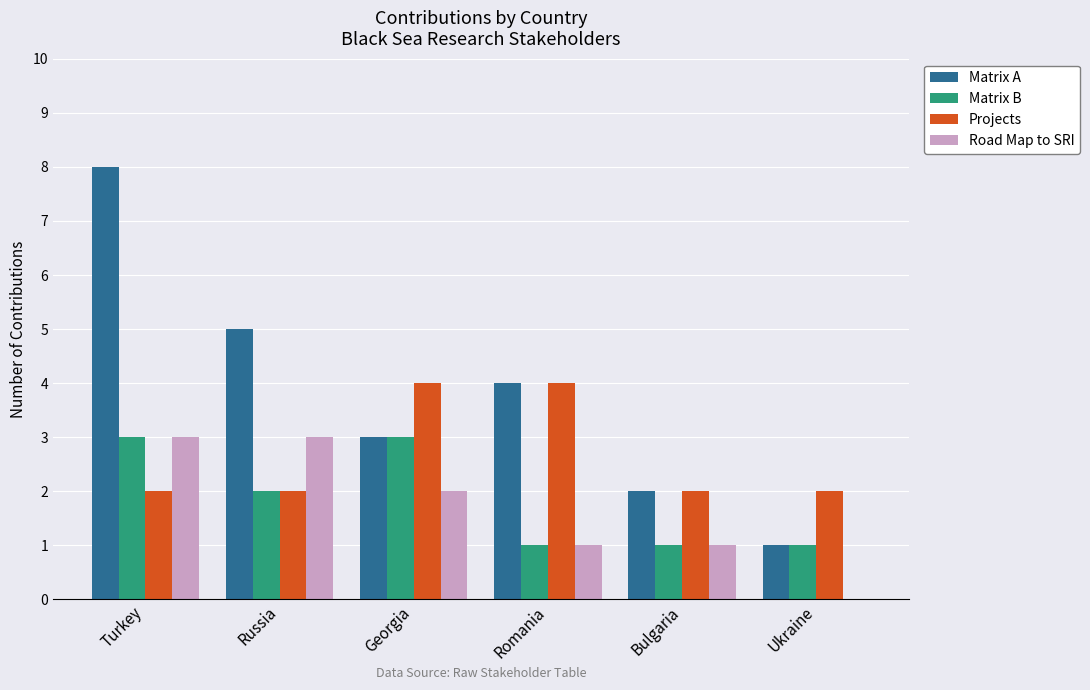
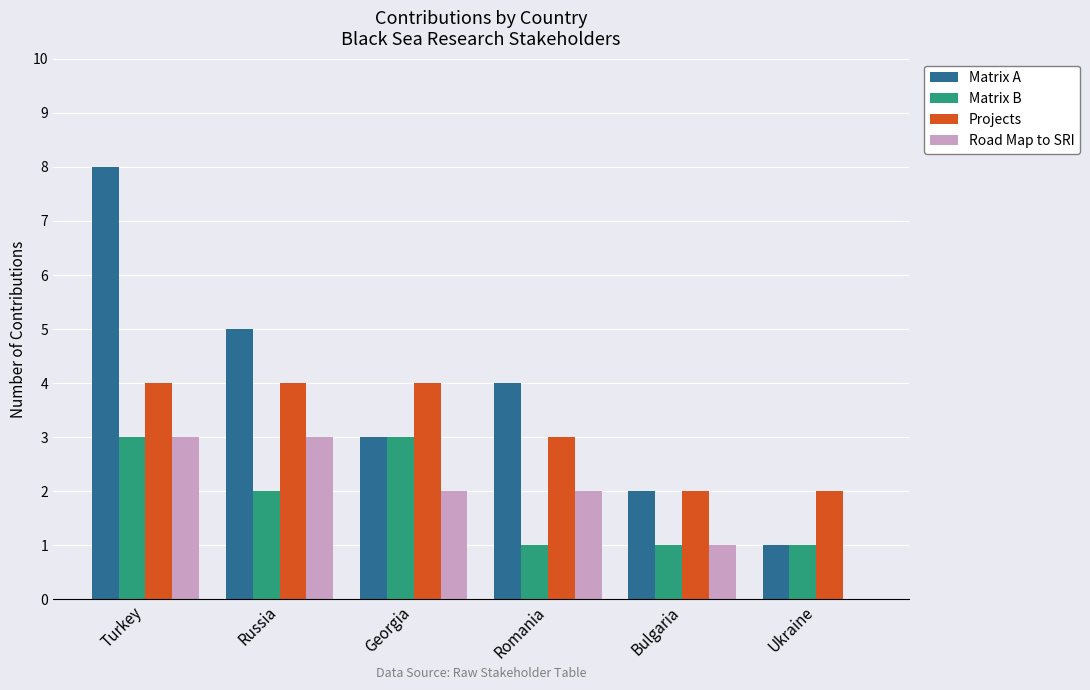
  {
    "Projects": {
-     "Turkey": 2,
-     "Russia": 2,
+     "Turkey": 4,
+     "Russia": 4,
      "Georgia": 4,
-     "Romania": 4,
+     "Romania": 3,
      "Bulgaria": 2,
      "Ukraine": 2
    },
    "Road Map to SRI": {
      "Turkey": 3,
      "Russia": 3,
      "Georgia": 2,
-     "Romania": 1,
+     "Romania": 2,
      "Bulgaria": 1,
      "Ukraine": 0
    }
  }
